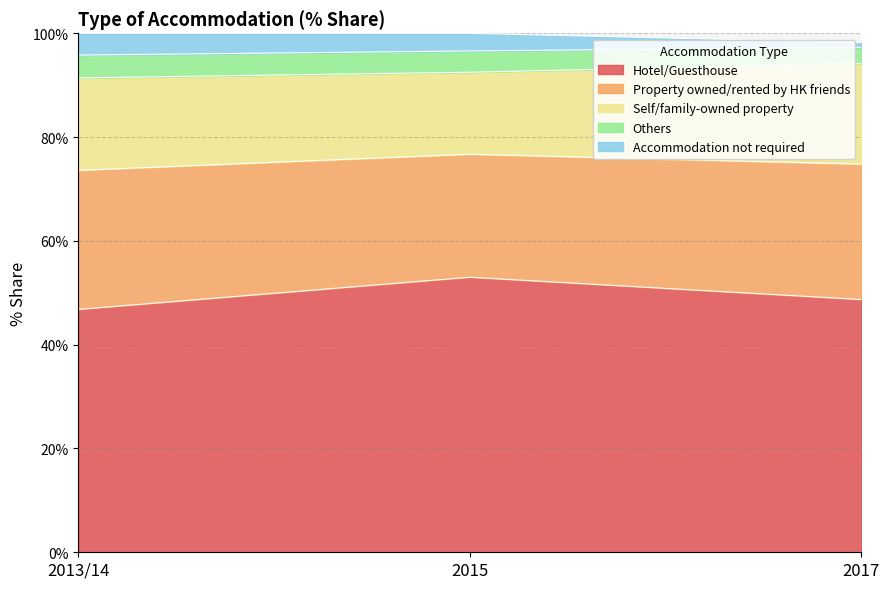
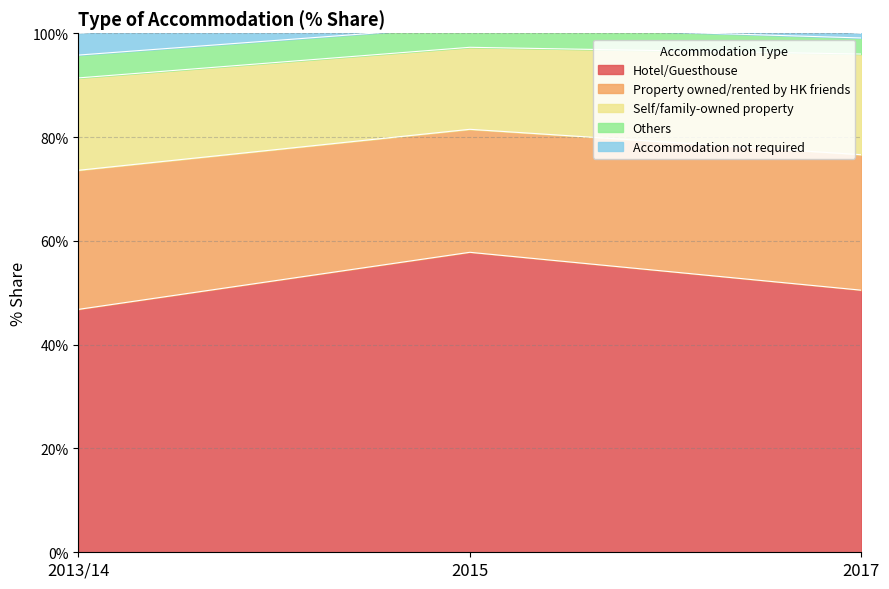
  {
    "Hotel/Guesthouse": {
      "2013/14": "47%",
-     "2015": "53%",
-     "2017": "49%"
+     "2015": "58%",
+     "2017": "51%"
    },
    "Property owned/rented by HK friends": {
      "2013/14": "27%",
      "2015": "24%",
      "2017": "26%"
    },
    "Self/family-owned property": {
      "2013/14": "18%",
      "2015": "16%",
      "2017": "19%"
    },
    "Others": {
      "2013/14": "4%",
      "2017": "3%"
    },
    "Accommodation not required": {
      "2013/14": "4%",
      "2017": "1%"
    }
  }
